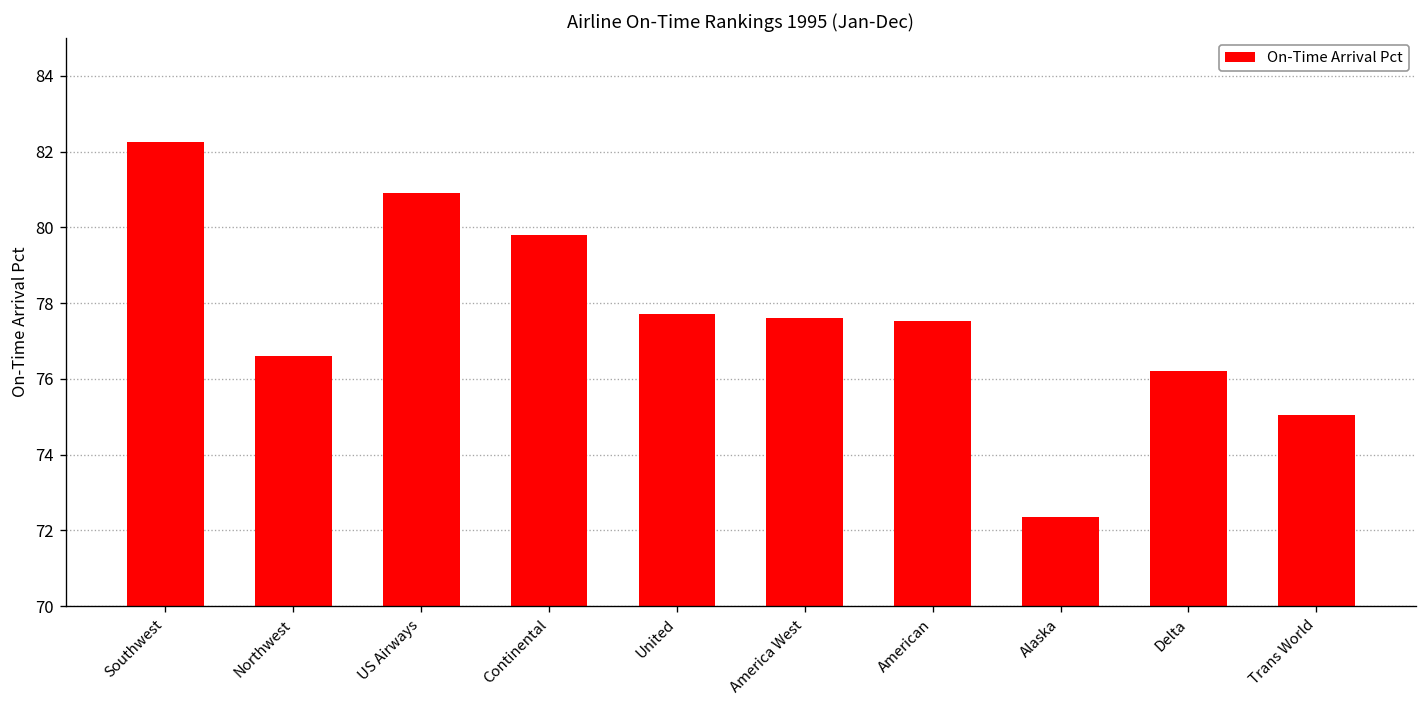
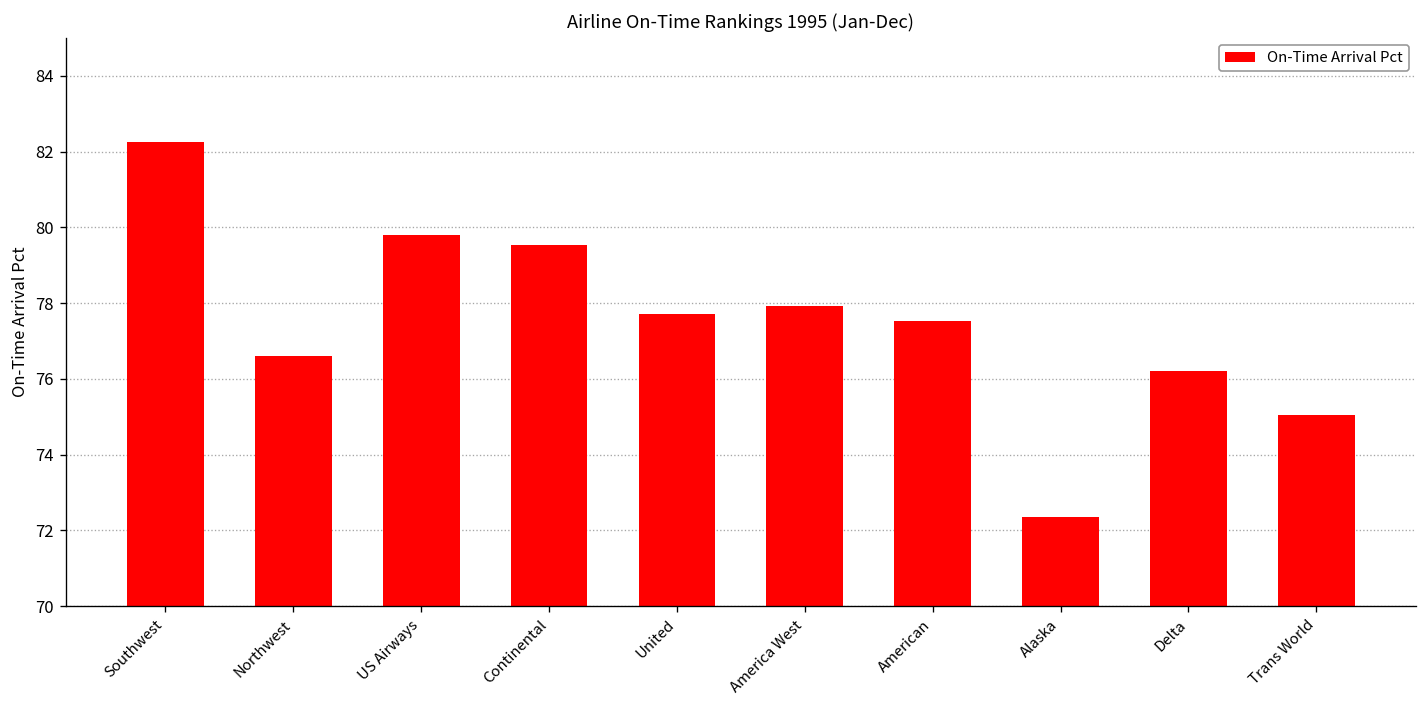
  {
    "Southwest": 82.3,
    "Northwest": 76.6,
-   "US Airways": 80.9,
-   "Continental": 79.8,
+   "US Airways": 79.8,
+   "Continental": 79.5,
    "United": 77.7,
-   "America West": 77.6,
+   "America West": 77.9,
    "American": 77.5,
    "Alaska": 72.4,
    "Delta": 76.2,
    "Trans World": 75.1
  }
